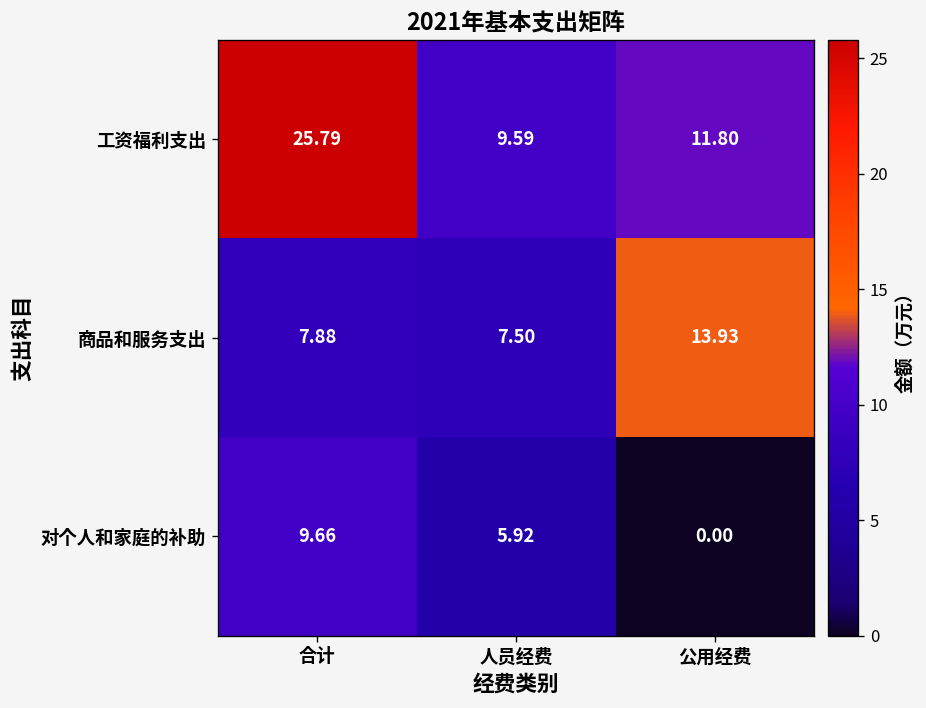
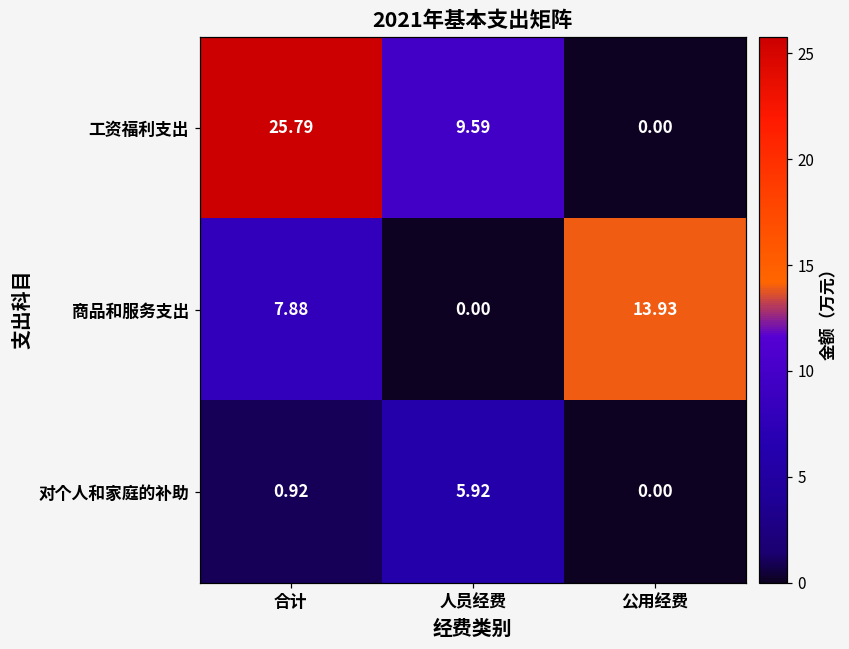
  {
    "工资福利支出": {
      "合计": 25.79,
      "人员经费": 9.59,
-     "公用经费": 11.80
+     "公用经费": 0.00
    },
    "商品和服务支出": {
      "合计": 7.88,
-     "人员经费": 7.50,
+     "人员经费": 0.00,
      "公用经费": 13.93
    },
    "对个人和家庭的补助": {
-     "合计": 9.66,
+     "合计": 0.92,
      "人员经费": 5.92,
      "公用经费": 0.00
    }
  }
